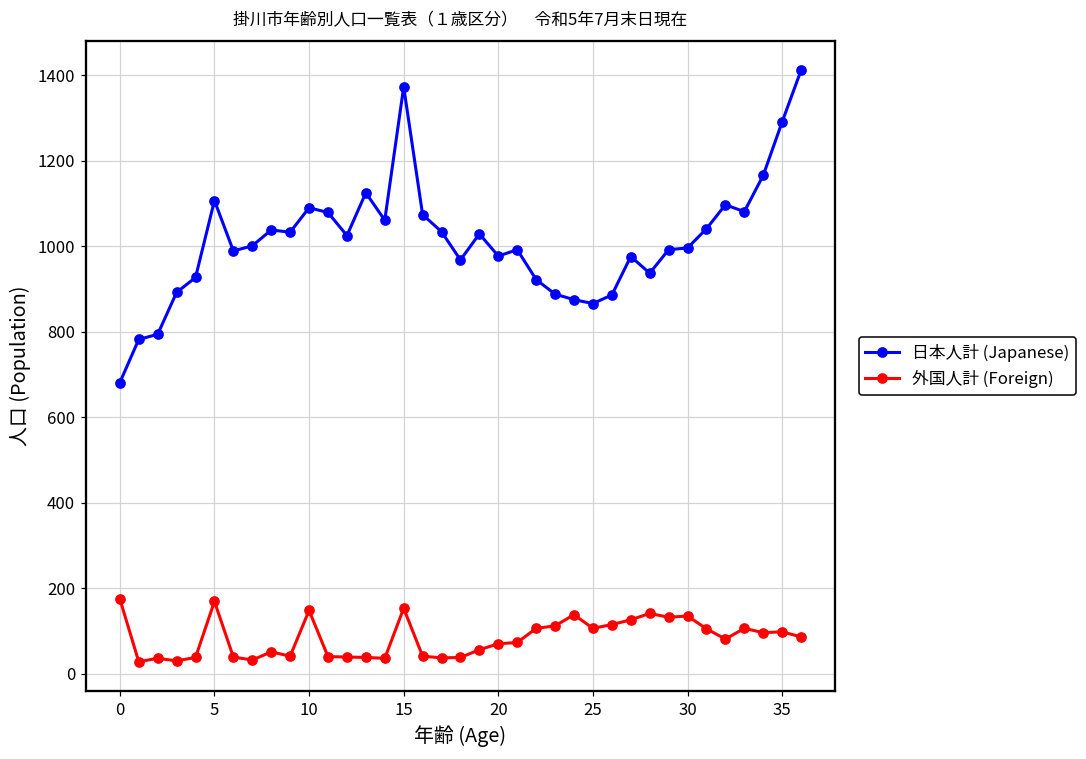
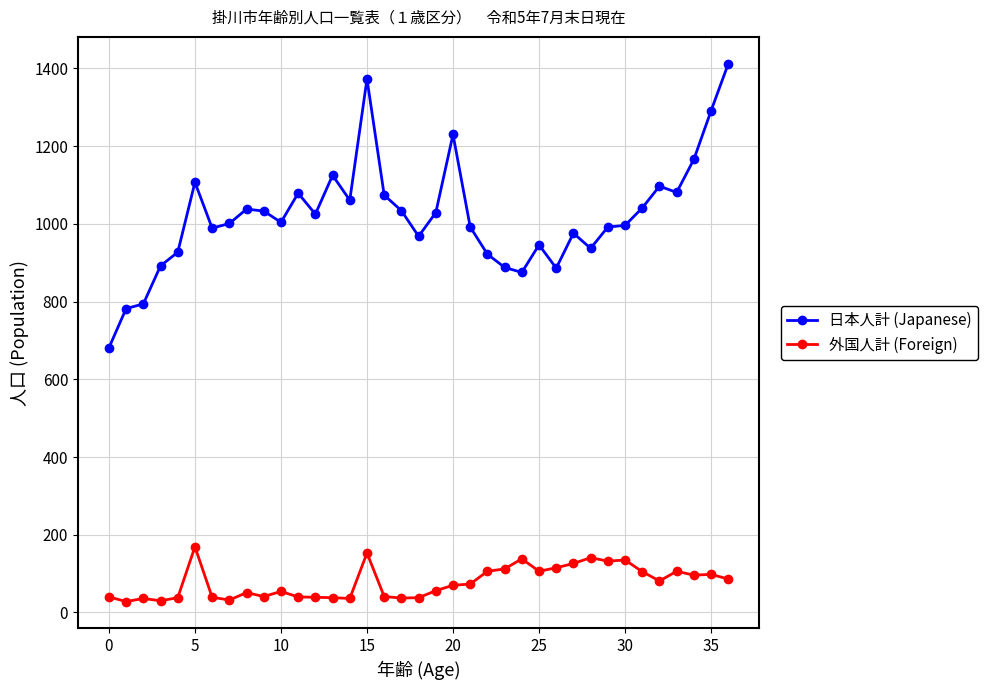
  {
    "日本人計 (Japanese)": {
      "0": 680,
      "5": 1110,
-     "10": 1090,
+     "10": 1000,
      "15": 1370,
-     "20": 980,
-     "25": 870,
+     "20": 1230,
+     "25": 950,
      "30": 1000,
      "35": 1290
    },
    "外国人計 (Foreign)": {
-     "0": 180,
+     "0": 40,
      "5": 170,
-     "10": 150,
+     "10": 50,
      "15": 150,
      "20": 70,
      "25": 110,
      "30": 140,
      "35": 100
    }
  }
